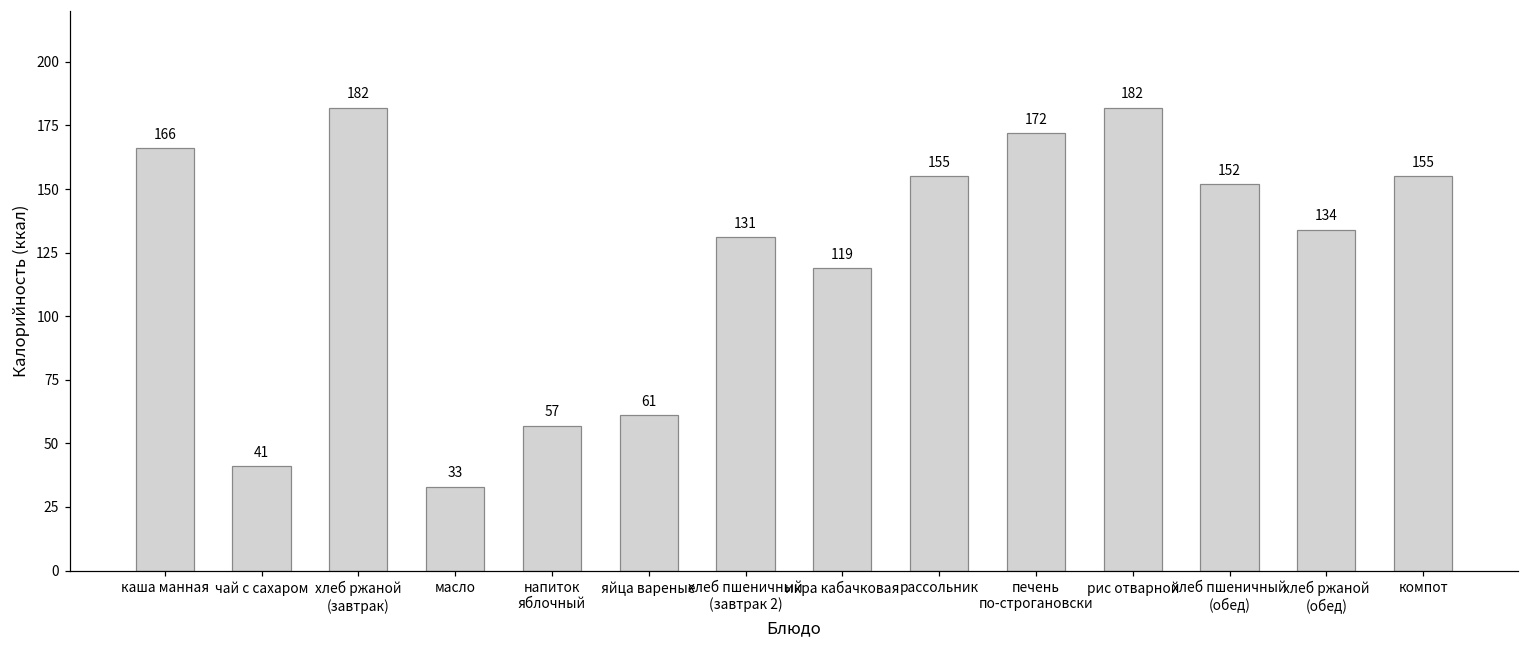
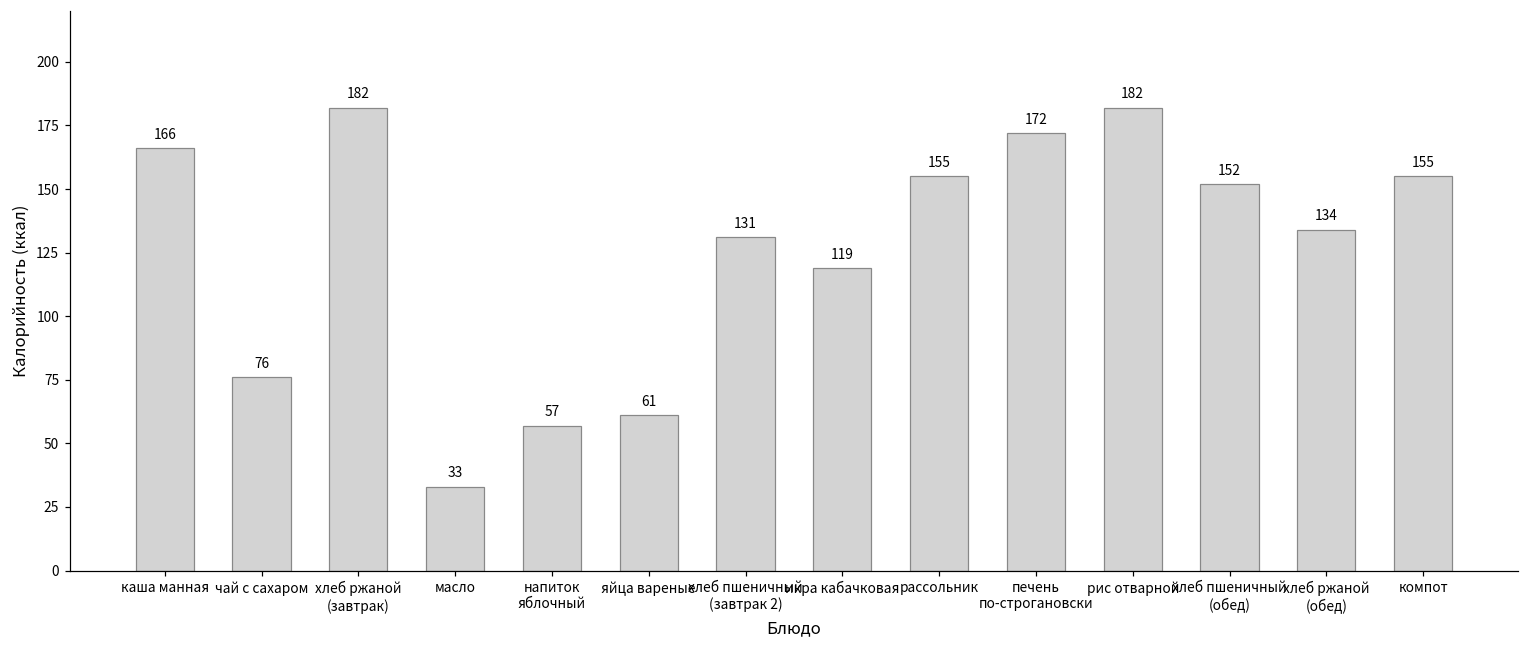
  {
    "каша манная": 166,
-   "чай с сахаром": 41,
+   "чай с сахаром": 76,
    "хлеб ржаной (завтрак)": 182,
    "масло": 33,
    "напиток яблочный": 57,
    "яйца вареные": 61,
    "хлеб пшеничный (завтрак 2)": 131,
    "рассольник": 155,
    "печень по-строгановски": 172,
    "рис отварной": 182,
    "хлеб пшеничный (обед)": 152,
    "хлеб ржаной (обед)": 134,
    "компот": 155
  }
